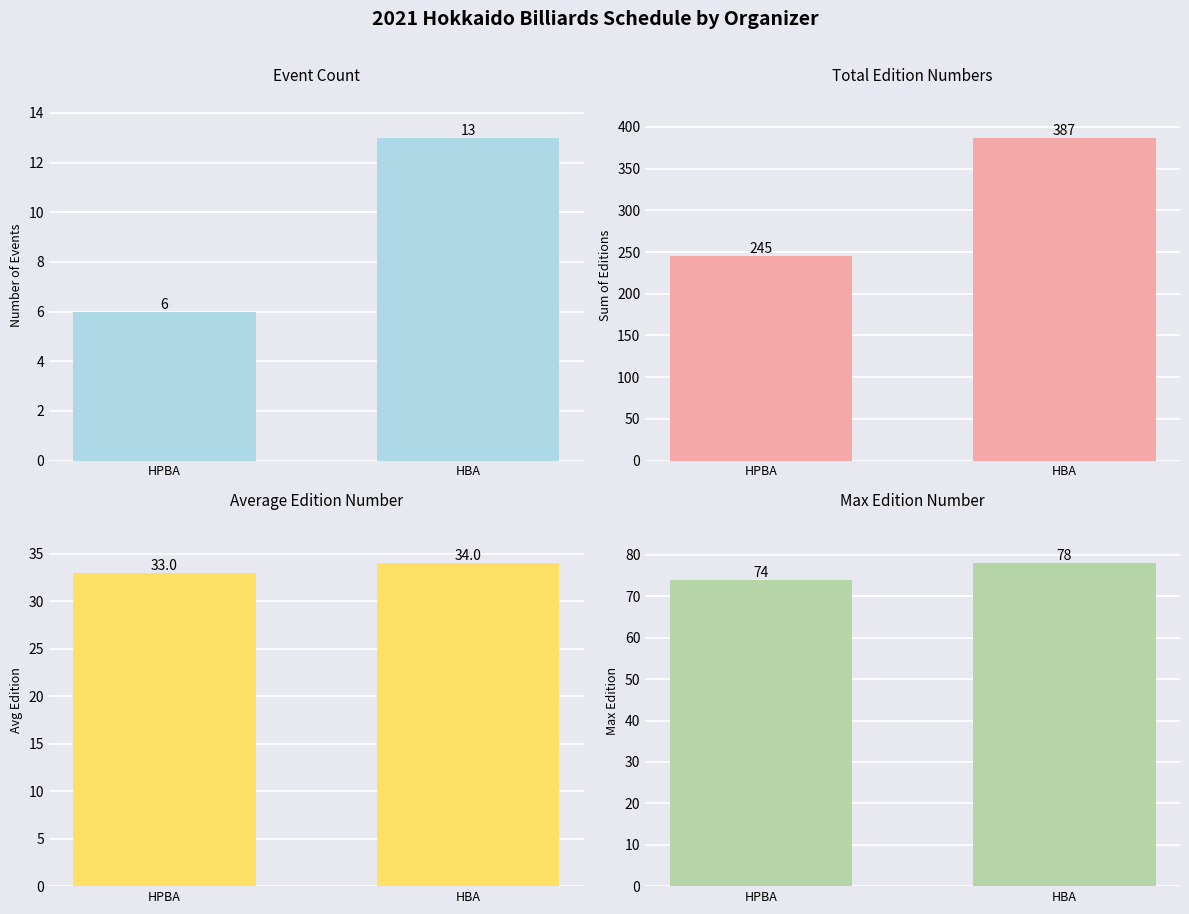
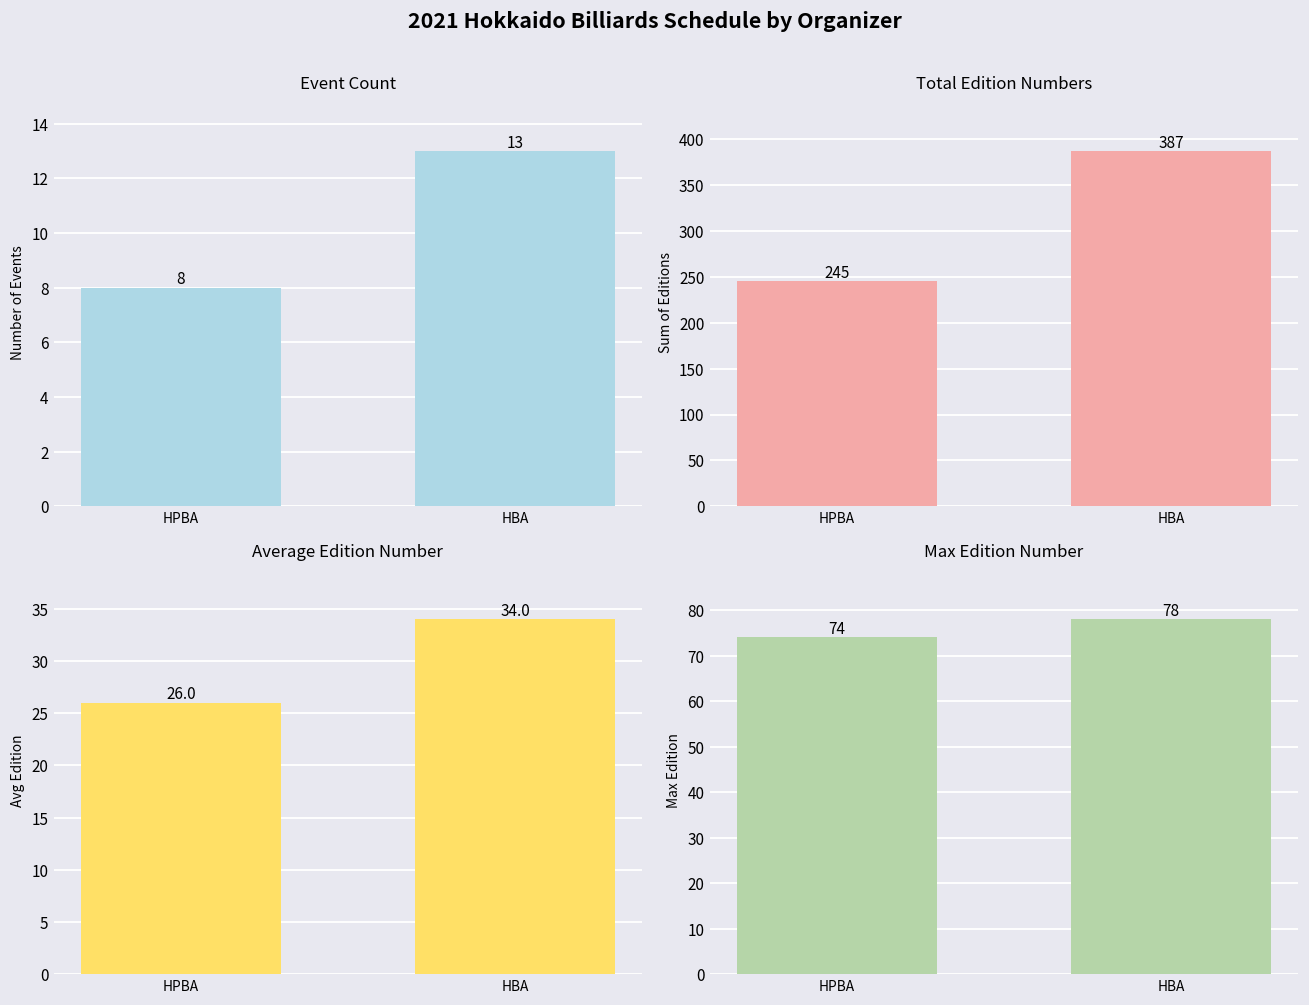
  {
    "Event Count": {
-     "HPBA": 6,
+     "HPBA": 8,
      "HBA": 13
    },
    "Total Edition Numbers": {
      "HPBA": 245,
      "HBA": 387
    },
    "Average Edition Number": {
-     "HPBA": 33.0,
+     "HPBA": 26.0,
      "HBA": 34.0
    },
    "Max Edition Number": {
      "HPBA": 74,
      "HBA": 78
    }
  }
